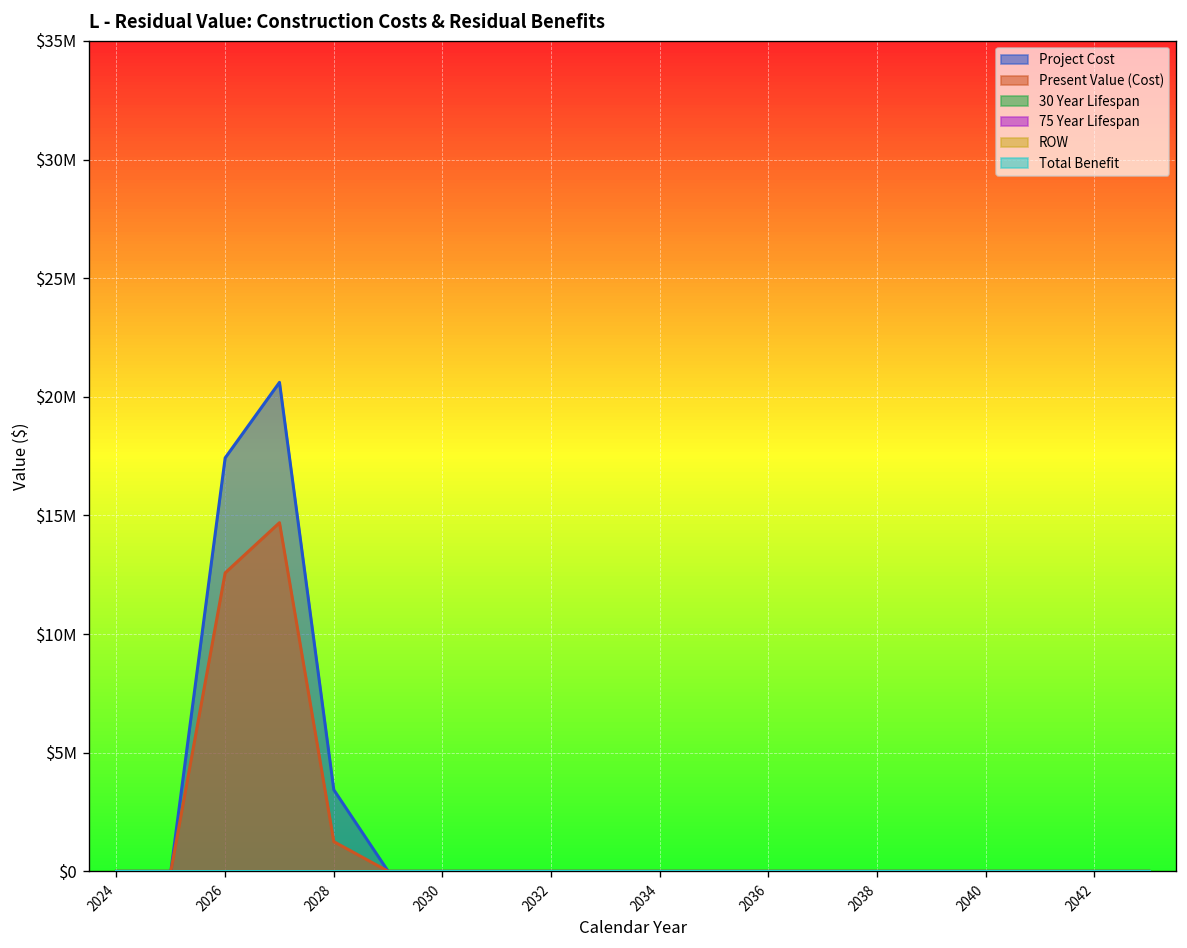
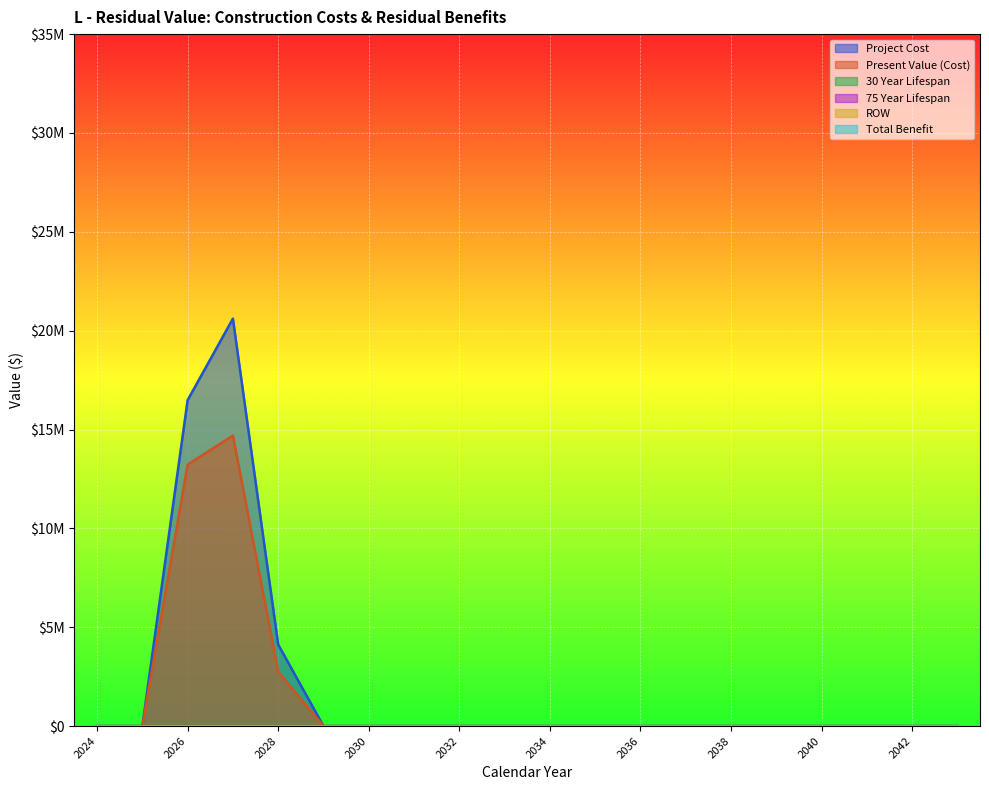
  {
    "Project Cost": {
-     "2026": "$17400000",
-     "2028": "$3400000"
+     "2026": "$16500000",
+     "2028": "$4100000"
    },
    "Present Value (Cost)": {
-     "2026": "$12600000",
-     "2028": "$1200000"
+     "2026": "$13200000",
+     "2028": "$2700000"
    },
    "Total Benefit": {
      "2026": "$0",
      "2028": "$0"
    }
  }
